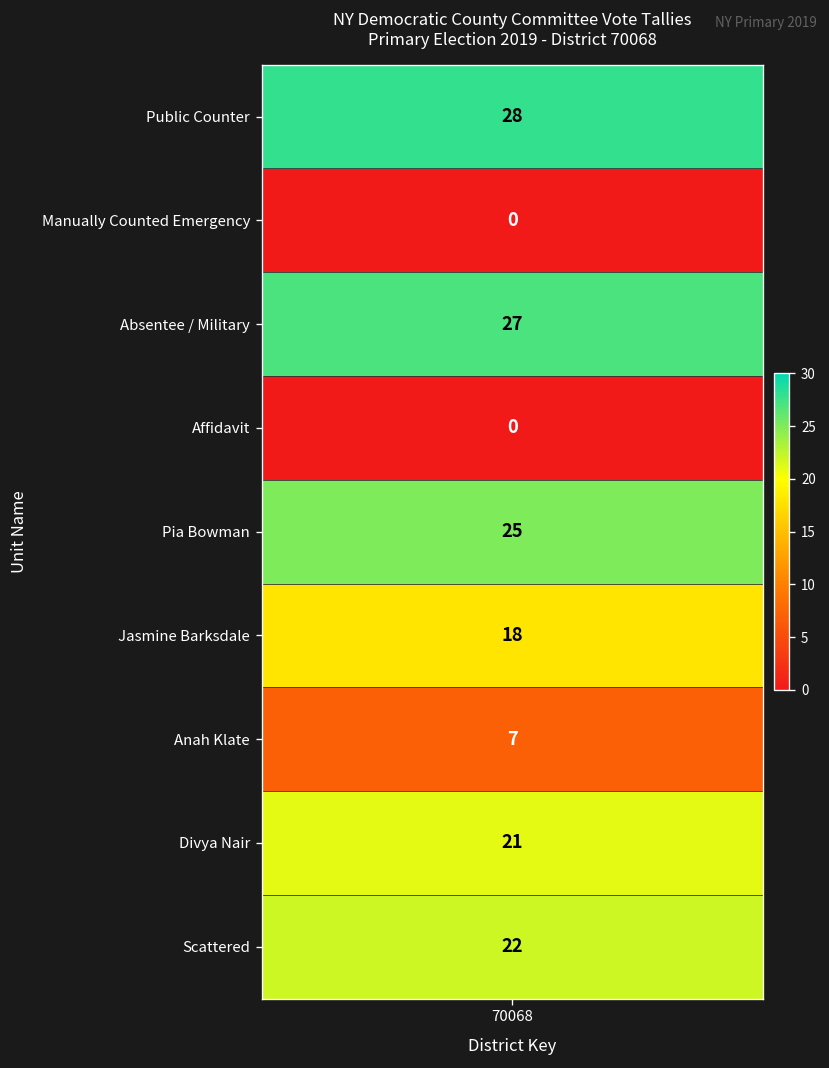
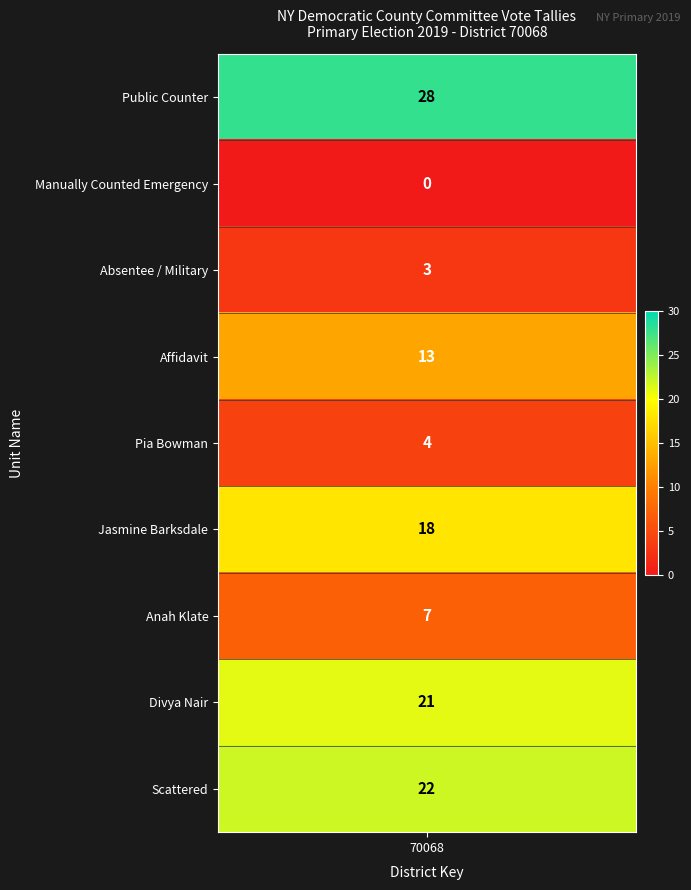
  {
    "Public Counter": {
      "70068": 28
    },
    "Manually Counted Emergency": {
      "70068": 0
    },
    "Absentee / Military": {
-     "70068": 27
+     "70068": 3
    },
    "Affidavit": {
-     "70068": 0
+     "70068": 13
    },
    "Pia Bowman": {
-     "70068": 25
+     "70068": 4
    },
    "Jasmine Barksdale": {
      "70068": 18
    },
    "Anah Klate": {
      "70068": 7
    },
    "Divya Nair": {
      "70068": 21
    },
    "Scattered": {
      "70068": 22
    }
  }
